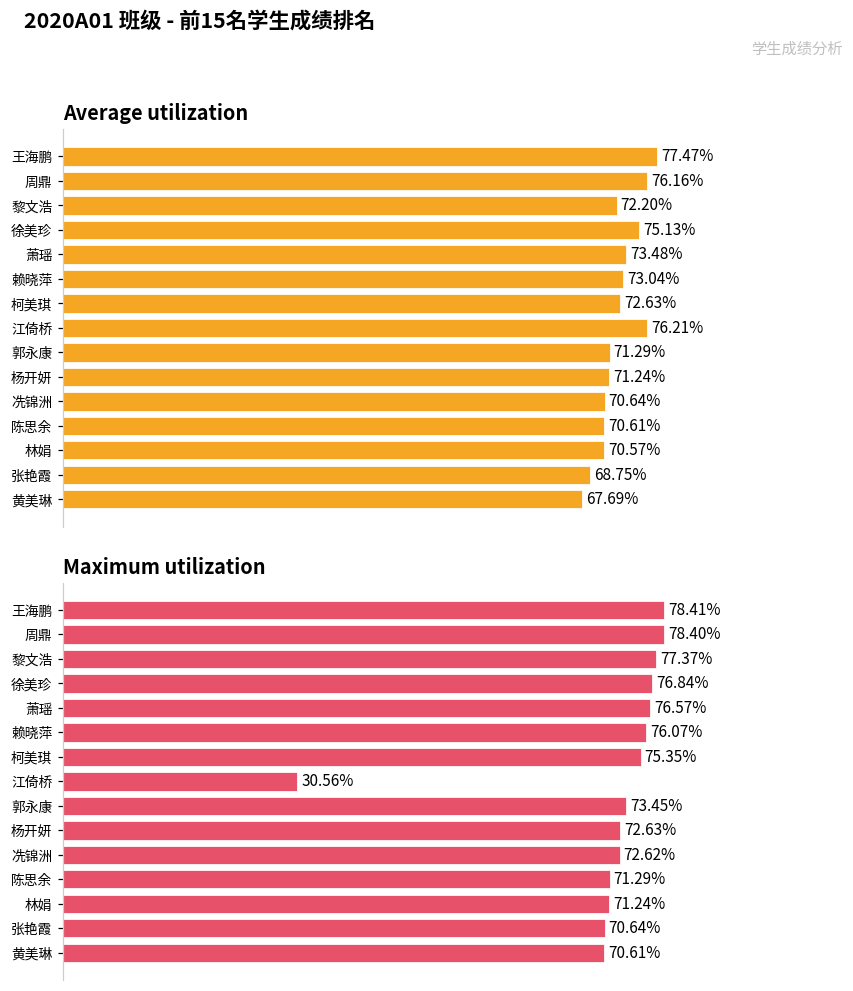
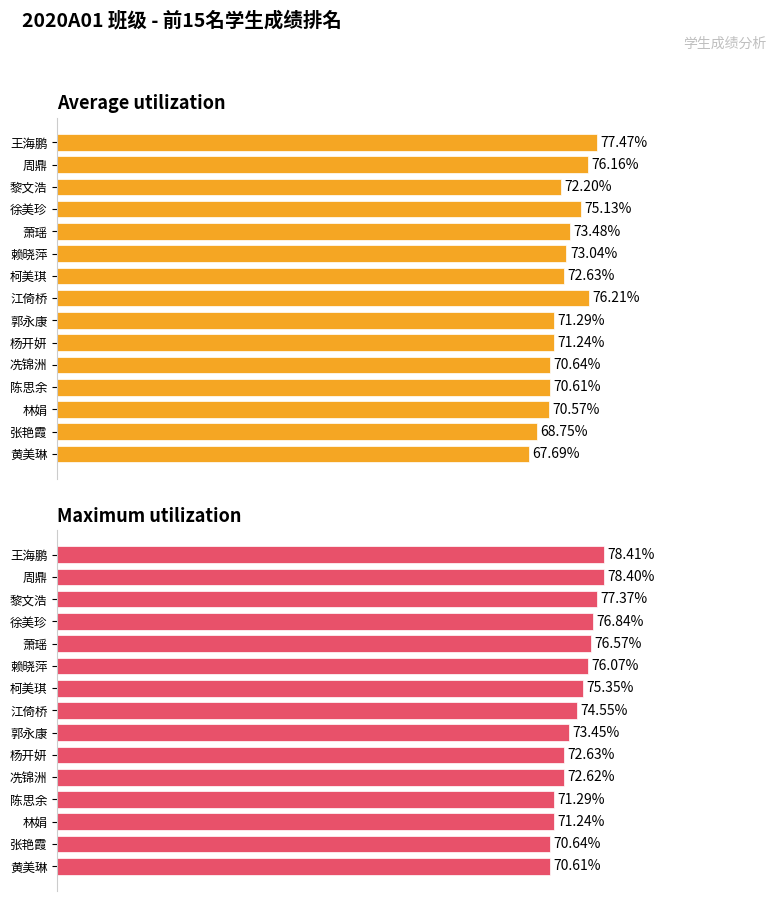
  {
    "Average utilization": {
      "王海鹏": "77.47%",
      "周鼎": "76.16%",
      "黎文浩": "72.20%",
      "徐美珍": "75.13%",
      "萧瑶": "73.48%",
      "赖晓萍": "73.04%",
      "柯美琪": "72.63%",
      "江倚桥": "76.21%",
      "郭永康": "71.29%",
      "杨开妍": "71.24%",
      "冼锦洲": "70.64%",
      "陈思余": "70.61%",
      "林娟": "70.57%",
      "张艳霞": "68.75%",
      "黄美琳": "67.69%"
    },
    "Maximum utilization": {
      "王海鹏": "78.41%",
      "周鼎": "78.40%",
      "黎文浩": "77.37%",
      "徐美珍": "76.84%",
      "萧瑶": "76.57%",
      "赖晓萍": "76.07%",
      "柯美琪": "75.35%",
-     "江倚桥": "30.56%",
+     "江倚桥": "74.55%",
      "郭永康": "73.45%",
      "杨开妍": "72.63%",
      "冼锦洲": "72.62%",
      "陈思余": "71.29%",
      "林娟": "71.24%",
      "张艳霞": "70.64%",
      "黄美琳": "70.61%"
    }
  }
